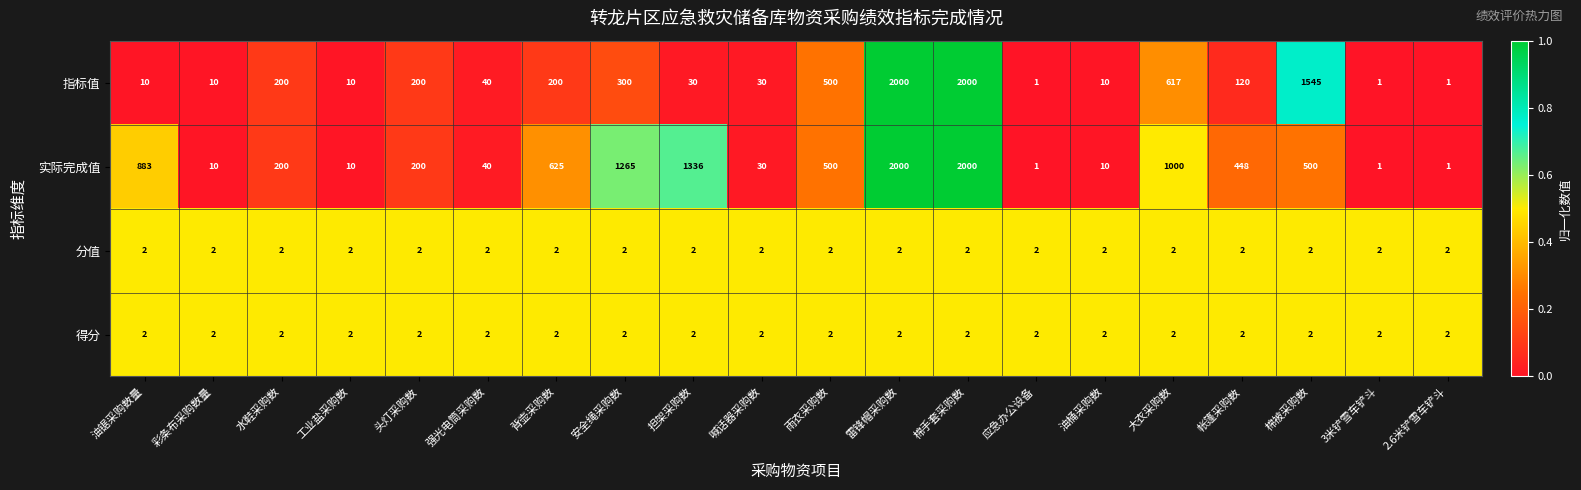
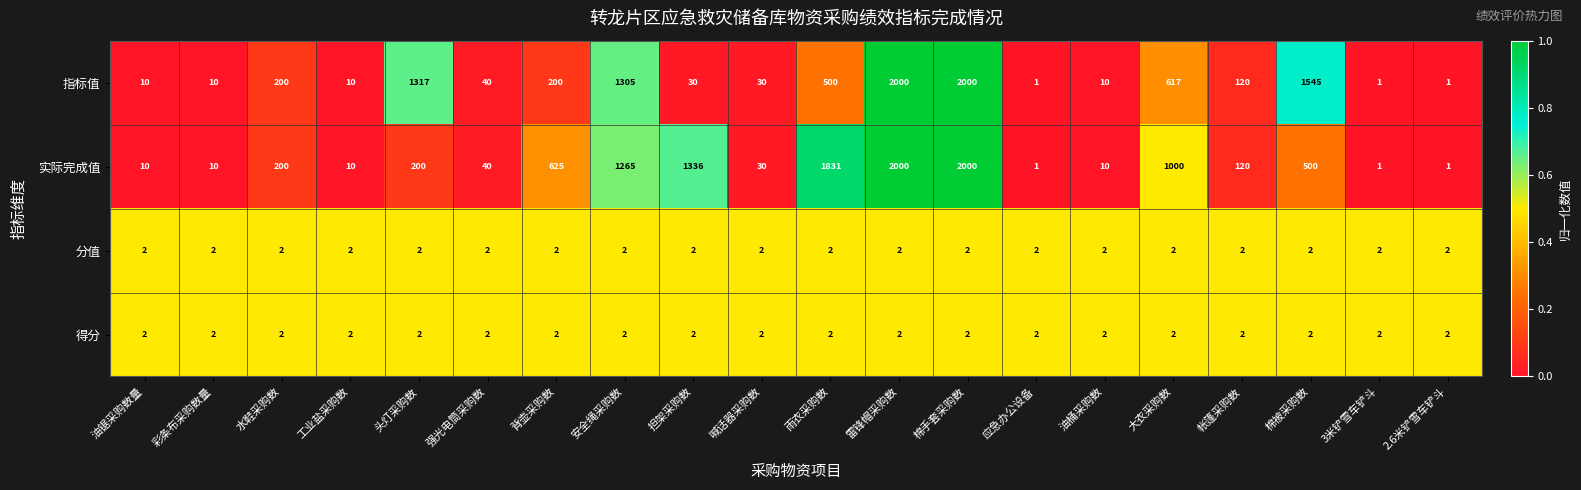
  {
    "指标值": {
      "油锯采购数量": 10,
      "彩条布采购数量": 10,
      "水鞋采购数": 200,
      "工业盐采购数": 10,
-     "头灯采购数": 200,
+     "头灯采购数": 1317,
      "强光电筒采购数": 40,
      "背壶采购数": 200,
-     "安全绳采购数": 300,
+     "安全绳采购数": 1305,
      "担架采购数": 30,
      "喊话器采购数": 30,
      "雨衣采购数": 500,
      "雷锋帽采购数": 2000,
      "棉手套采购数": 2000,
      "应急办公设备": 1,
      "油桶采购数": 10,
      "大衣采购数": 617,
      "帐篷采购数": 120,
      "棉被采购数": 1545,
      "3米铲雪车铲斗": 1,
      "2.6米铲雪车铲斗": 1
    },
    "实际完成值": {
-     "油锯采购数量": 883,
+     "油锯采购数量": 10,
      "彩条布采购数量": 10,
      "水鞋采购数": 200,
      "工业盐采购数": 10,
      "头灯采购数": 200,
      "强光电筒采购数": 40,
      "背壶采购数": 625,
      "安全绳采购数": 1265,
      "担架采购数": 1336,
      "喊话器采购数": 30,
-     "雨衣采购数": 500,
+     "雨衣采购数": 1831,
      "雷锋帽采购数": 2000,
      "棉手套采购数": 2000,
      "应急办公设备": 1,
      "油桶采购数": 10,
      "大衣采购数": 1000,
-     "帐篷采购数": 448,
+     "帐篷采购数": 120,
      "棉被采购数": 500,
      "3米铲雪车铲斗": 1,
      "2.6米铲雪车铲斗": 1
    },
    "分值": {
      "油锯采购数量": 2,
      "彩条布采购数量": 2,
      "水鞋采购数": 2,
      "工业盐采购数": 2,
      "头灯采购数": 2,
      "强光电筒采购数": 2,
      "背壶采购数": 2,
      "安全绳采购数": 2,
      "担架采购数": 2,
      "喊话器采购数": 2,
      "雨衣采购数": 2,
      "雷锋帽采购数": 2,
      "棉手套采购数": 2,
      "应急办公设备": 2,
      "油桶采购数": 2,
      "大衣采购数": 2,
      "帐篷采购数": 2,
      "棉被采购数": 2,
      "3米铲雪车铲斗": 2,
      "2.6米铲雪车铲斗": 2
    },
    "得分": {
      "油锯采购数量": 2,
      "彩条布采购数量": 2,
      "水鞋采购数": 2,
      "工业盐采购数": 2,
      "头灯采购数": 2,
      "强光电筒采购数": 2,
      "背壶采购数": 2,
      "安全绳采购数": 2,
      "担架采购数": 2,
      "喊话器采购数": 2,
      "雨衣采购数": 2,
      "雷锋帽采购数": 2,
      "棉手套采购数": 2,
      "应急办公设备": 2,
      "油桶采购数": 2,
      "大衣采购数": 2,
      "帐篷采购数": 2,
      "棉被采购数": 2,
      "3米铲雪车铲斗": 2,
      "2.6米铲雪车铲斗": 2
    }
  }
